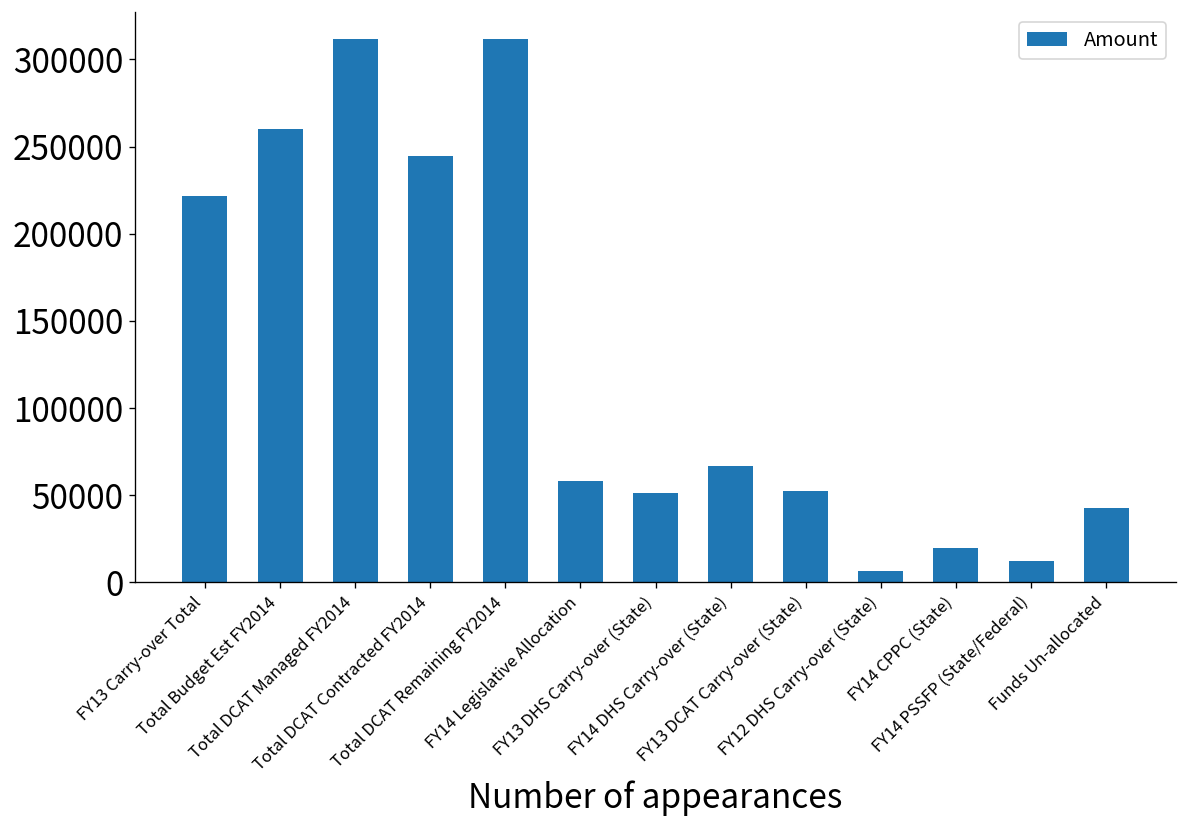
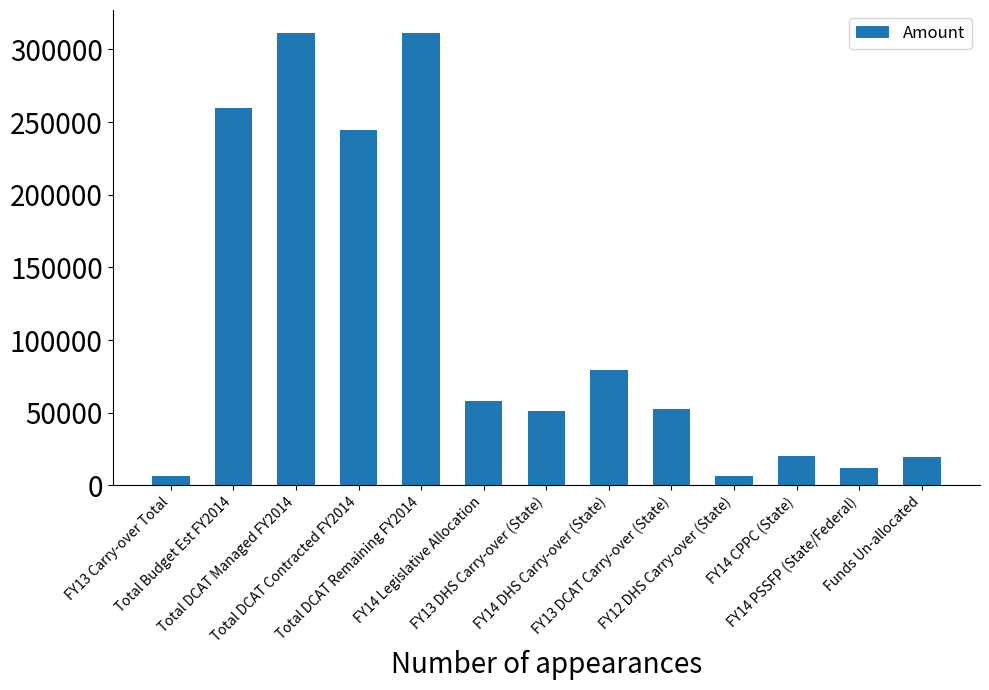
  {
-   "FY13 Carry-over Total": 222000,
+   "FY13 Carry-over Total": 6000,
    "Total Budget Est FY2014": 260000,
    "Total DCAT Managed FY2014": 312000,
    "Total DCAT Contracted FY2014": 245000,
    "Total DCAT Remaining FY2014": 312000,
    "FY14 Legislative Allocation": 58000,
    "FY13 DHS Carry-over (State)": 51000,
-   "FY14 DHS Carry-over (State)": 67000,
+   "FY14 DHS Carry-over (State)": 79000,
    "FY13 DCAT Carry-over (State)": 53000,
    "FY12 DHS Carry-over (State)": 7000,
    "FY14 CPPC (State)": 20000,
    "FY14 PSSFP (State/Federal)": 12000,
-   "Funds Un-allocated": 42000
+   "Funds Un-allocated": 19000
  }
